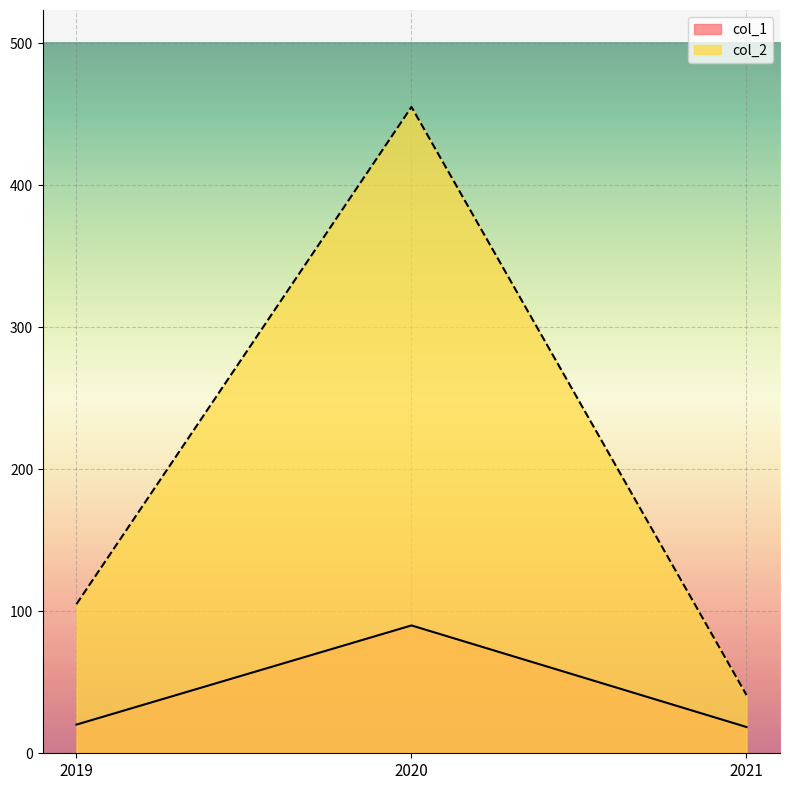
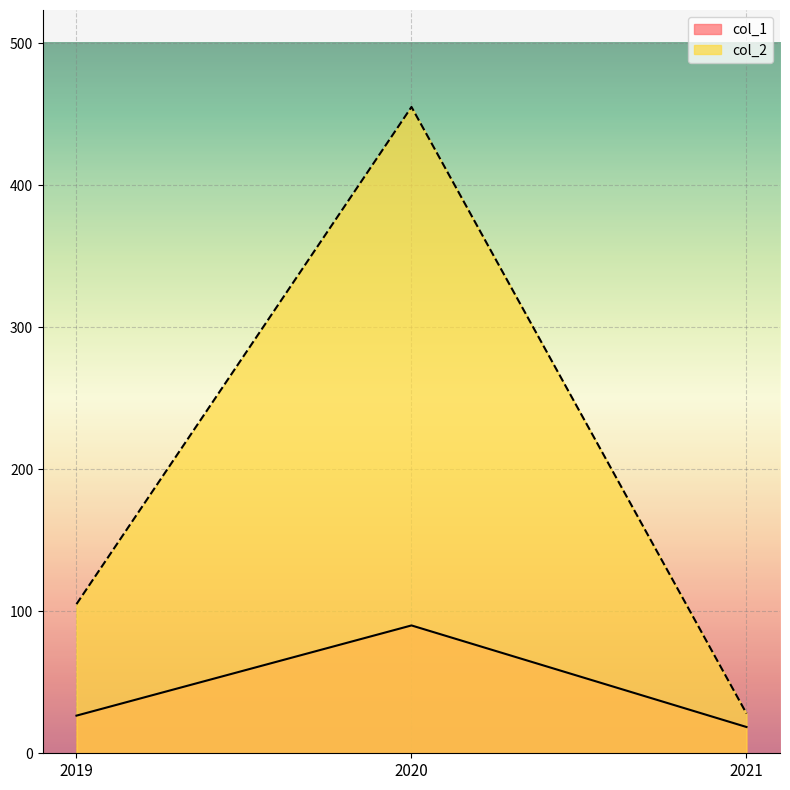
  {
    "col_1": {
-     "2019": 20,
+     "2019": 27,
      "2020": 90,
      "2021": 19
    },
    "col_2": {
      "2019": 105,
      "2020": 455,
-     "2021": 41
+     "2021": 28
    }
  }
